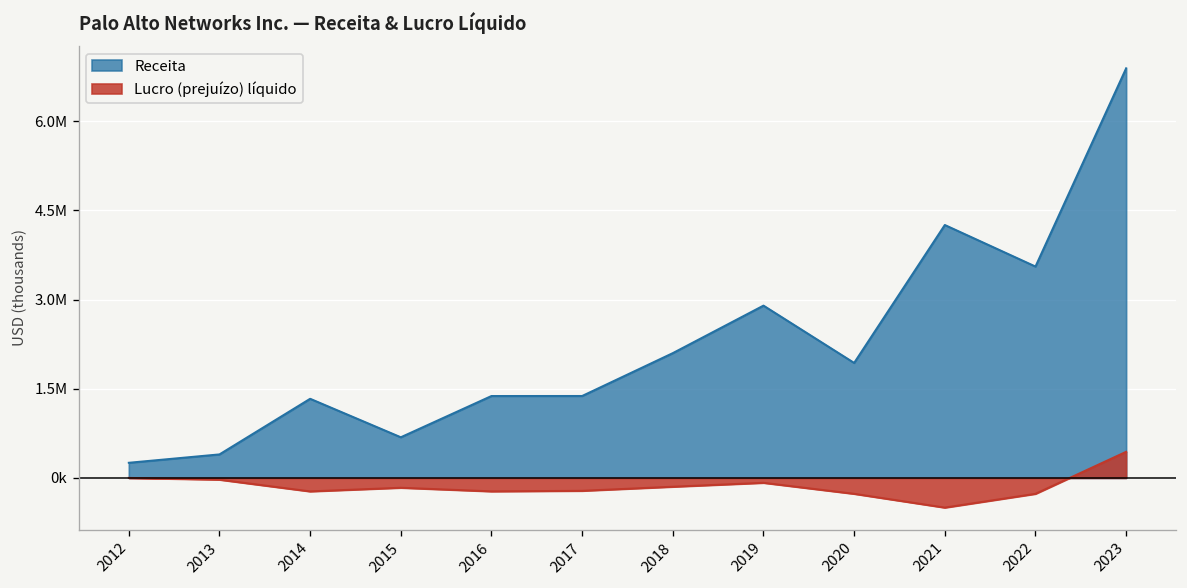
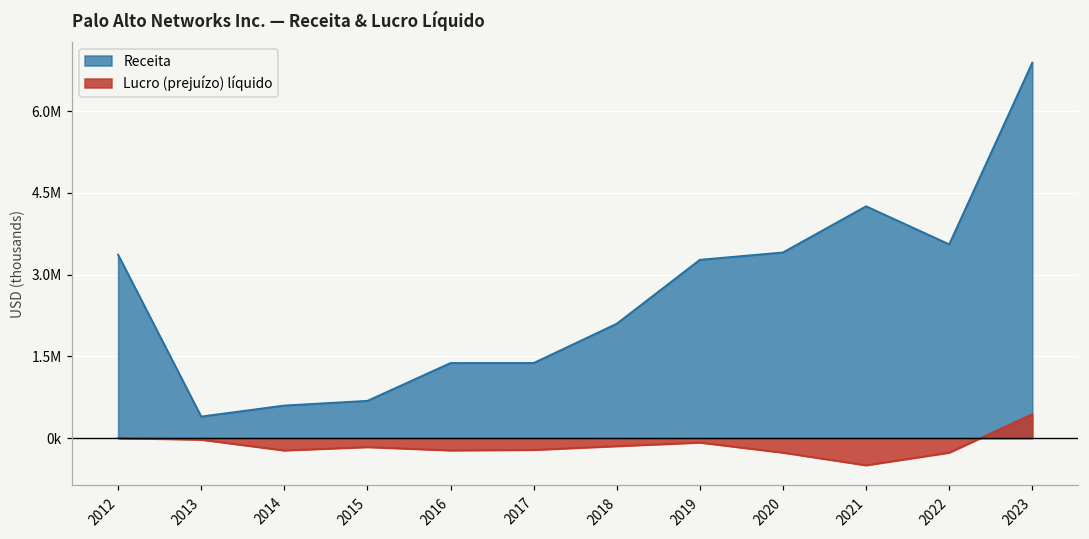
  {
    "Receita": {
-     "2012": 300000,
+     "2012": 3400000,
      "2013": 400000,
-     "2014": 1300000,
+     "2014": 600000,
      "2015": 700000,
      "2016": 1400000,
      "2017": 1400000,
      "2018": 2100000,
-     "2019": 2900000,
-     "2020": 1900000,
+     "2019": 3300000,
+     "2020": 3400000,
      "2021": 4300000,
      "2022": 3600000,
      "2023": 6900000
    }
  }
